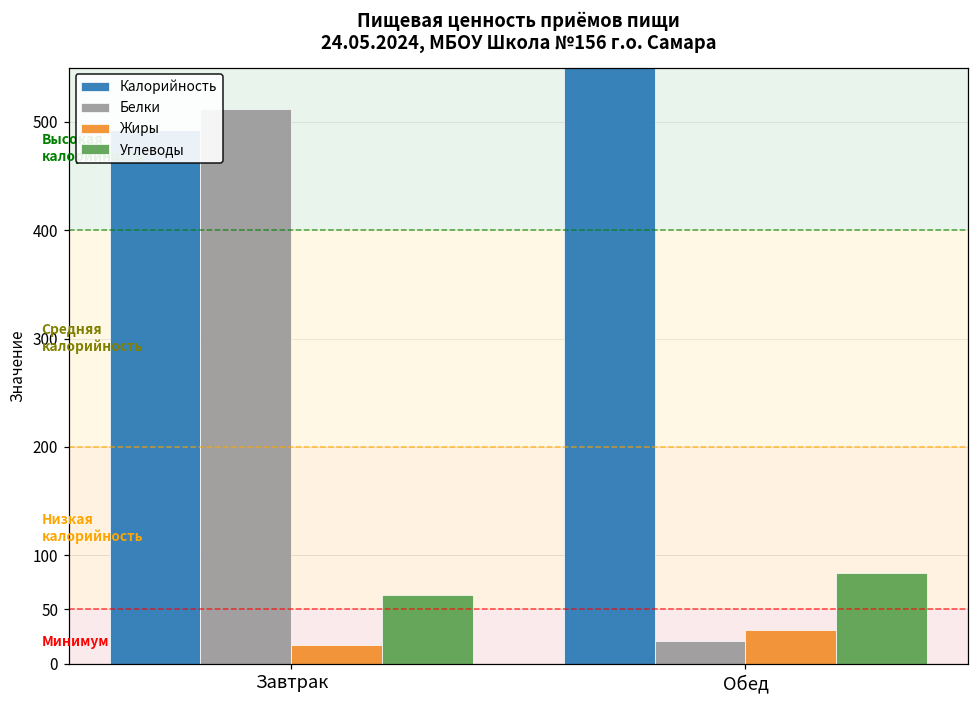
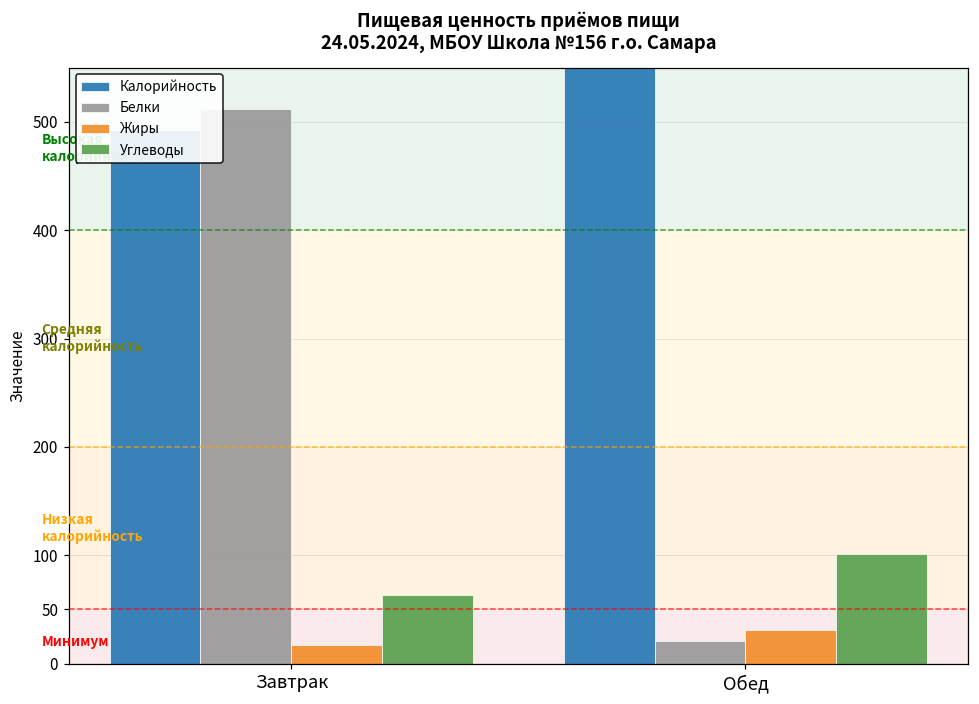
  {
    "Углеводы": {
      "Завтрак": 60,
-     "Обед": 80
+     "Обед": 100
    }
  }
